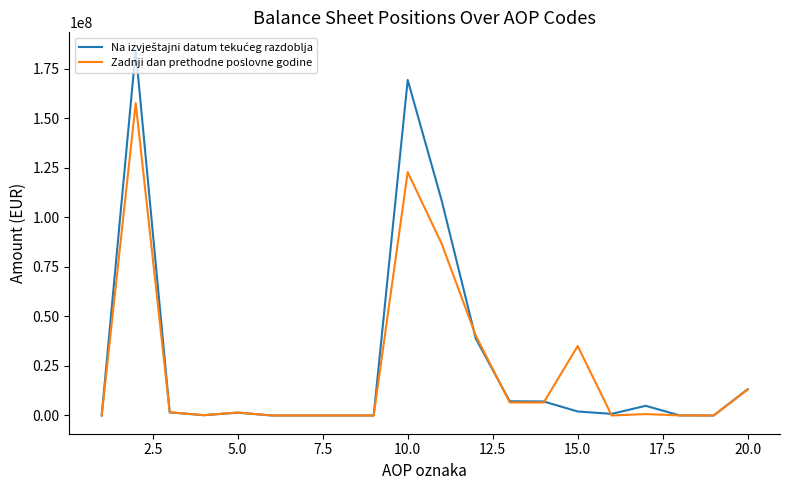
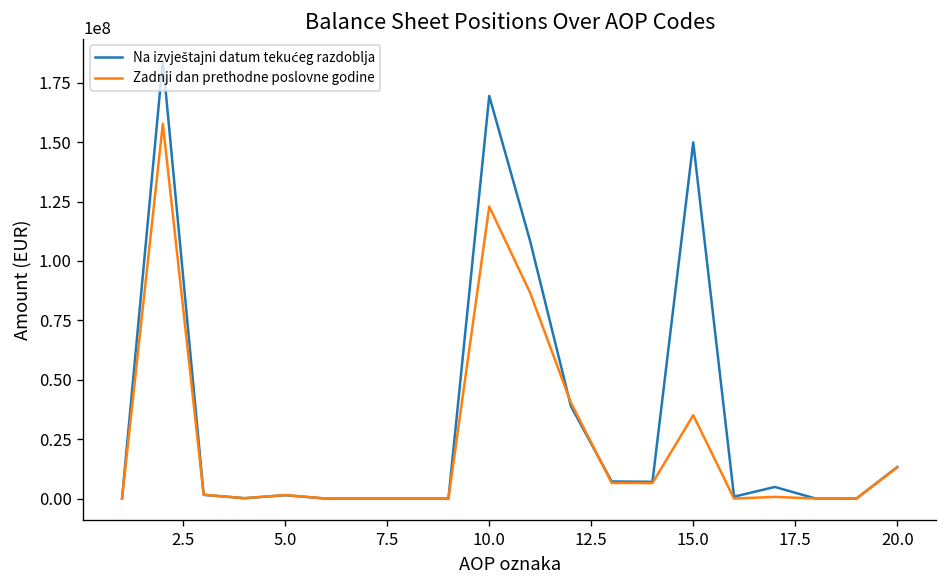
  {
    "Na izvještajni datum tekućeg razdoblja": {
      "10.0": 169000000,
-     "15.0": 2000000
+     "15.0": 150000000
    },
    "Zadnji dan prethodne poslovne godine": {
      "10.0": 123000000,
      "15.0": 35000000
    }
  }
